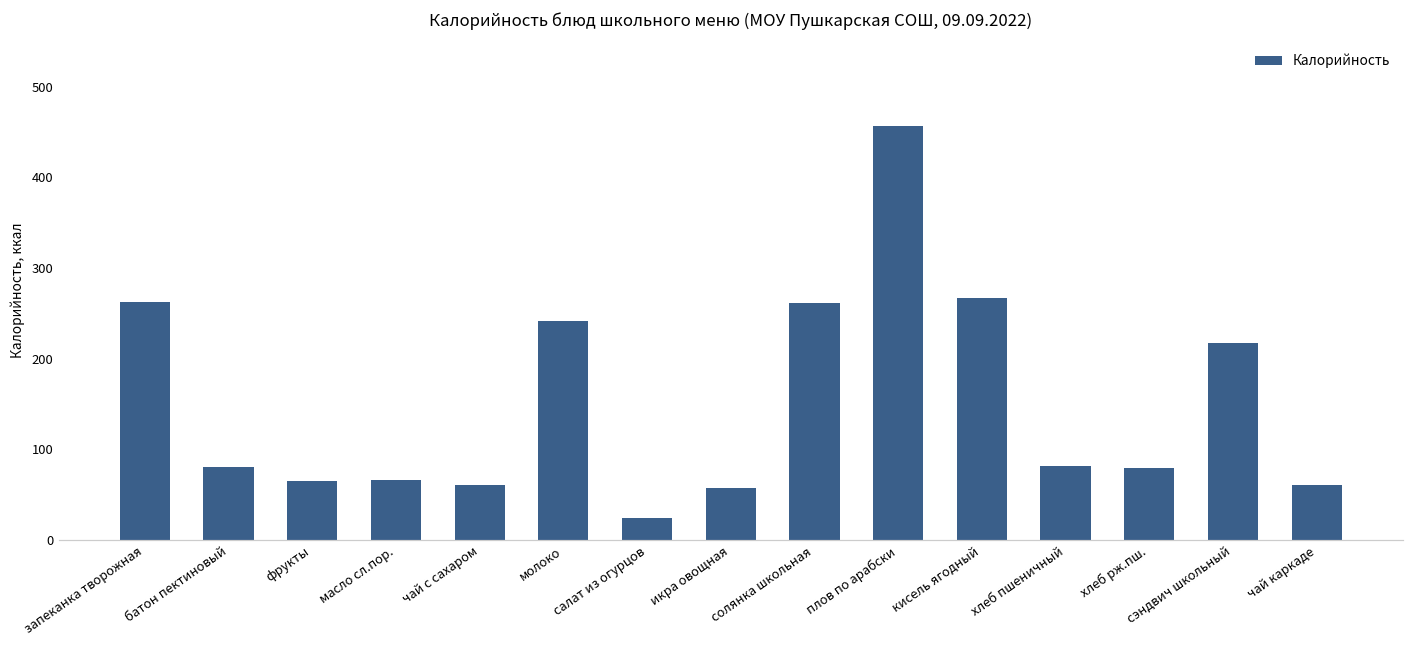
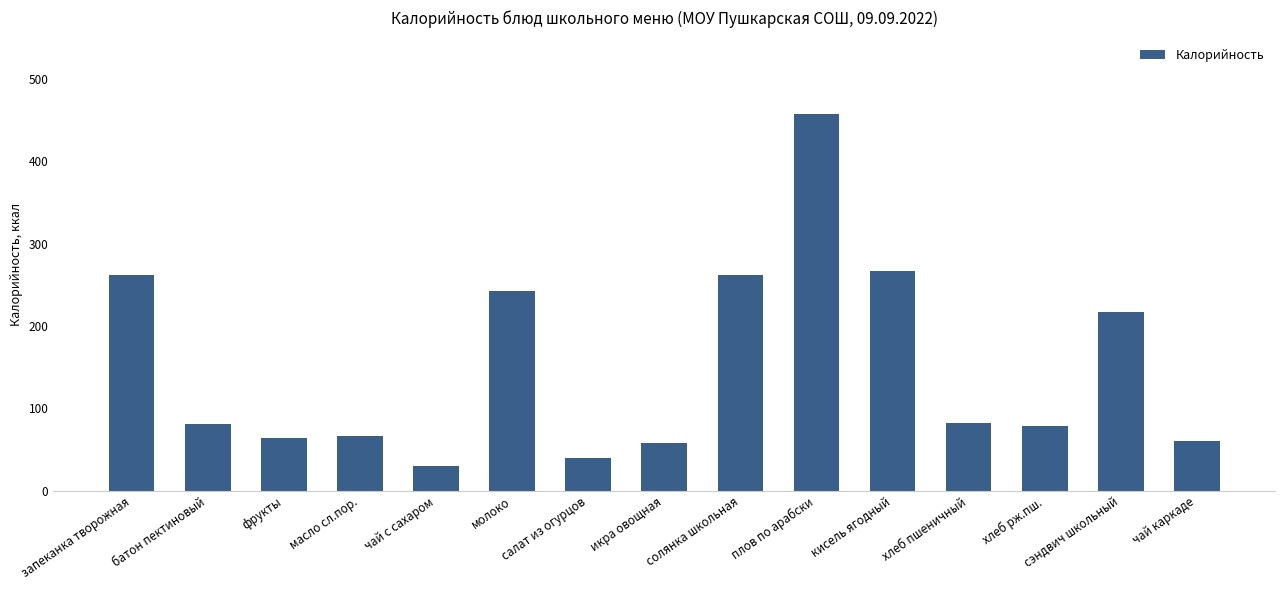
  {
    "запеканка творожная": 260,
    "батон пектиновый": 80,
    "фрукты": 60,
    "масло сл.пор.": 70,
-   "чай с сахаром": 60,
+   "чай с сахаром": 30,
    "молоко": 240,
-   "салат из огурцов": 20,
+   "салат из огурцов": 40,
    "икра овощная": 60,
    "солянка школьная": 260,
    "плов по арабски": 460,
    "кисель ягодный": 270,
    "хлеб пшеничный": 80,
    "хлеб рж.пш.": 80,
    "сэндвич школьный": 220,
    "чай каркаде": 60
  }
